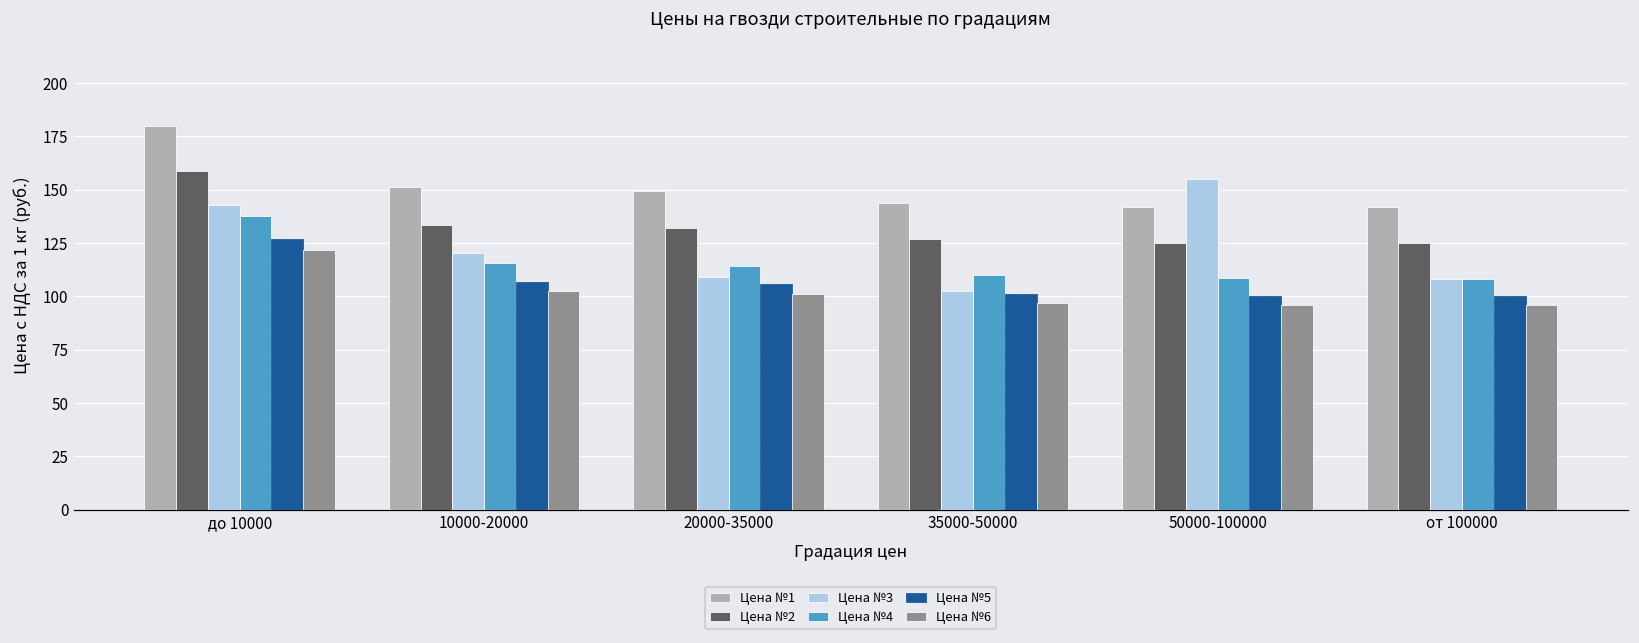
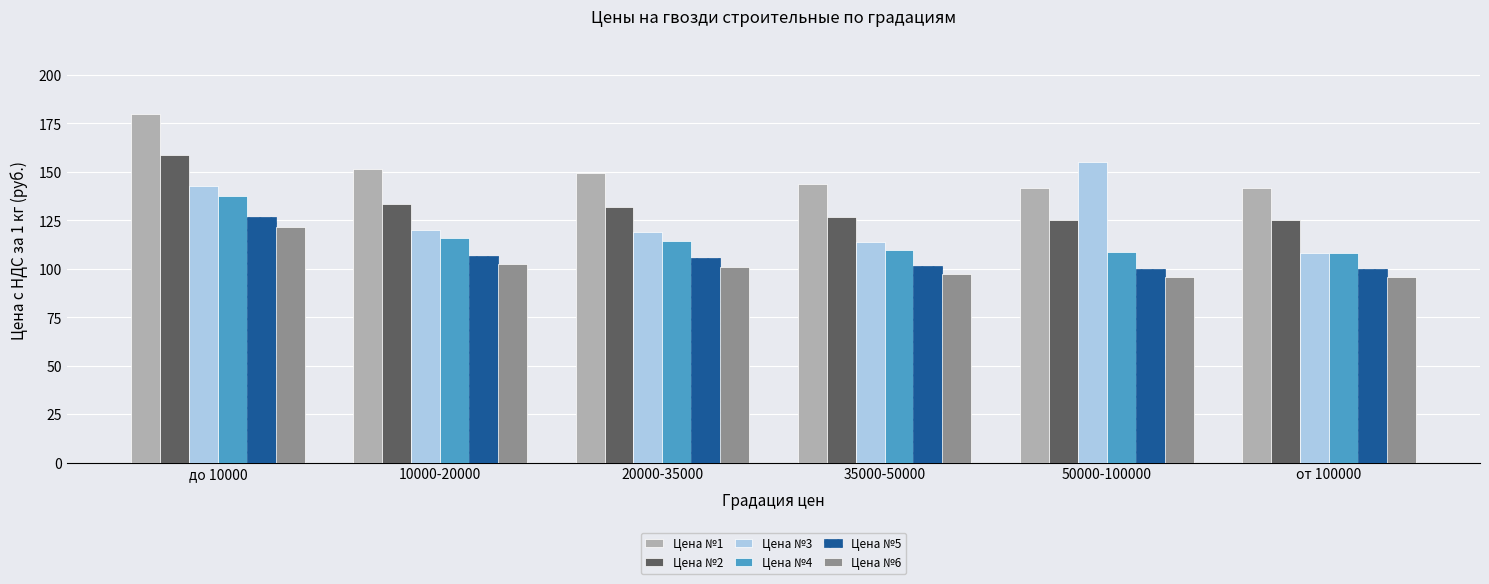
  {
    "Цена №2": {
      "до 10000": 159,
      "10000-20000": 134,
      "20000-35000": 132,
      "35000-50000": 127,
      "50000-100000": 125,
      "от 100000": 125
    },
    "Цена №3": {
      "до 10000": 143,
      "10000-20000": 120,
-     "20000-35000": 109,
-     "35000-50000": 103,
+     "20000-35000": 119,
+     "35000-50000": 114,
      "50000-100000": 155,
      "от 100000": 108
    },
    "Цена №4": {
      "до 10000": 138,
      "10000-20000": 116,
      "20000-35000": 114,
      "35000-50000": 110,
      "50000-100000": 109,
      "от 100000": 108
    },
    "Цена №5": {
      "до 10000": 127,
      "10000-20000": 107,
      "20000-35000": 106,
      "35000-50000": 101,
      "50000-100000": 100,
      "от 100000": 100
    }
  }
